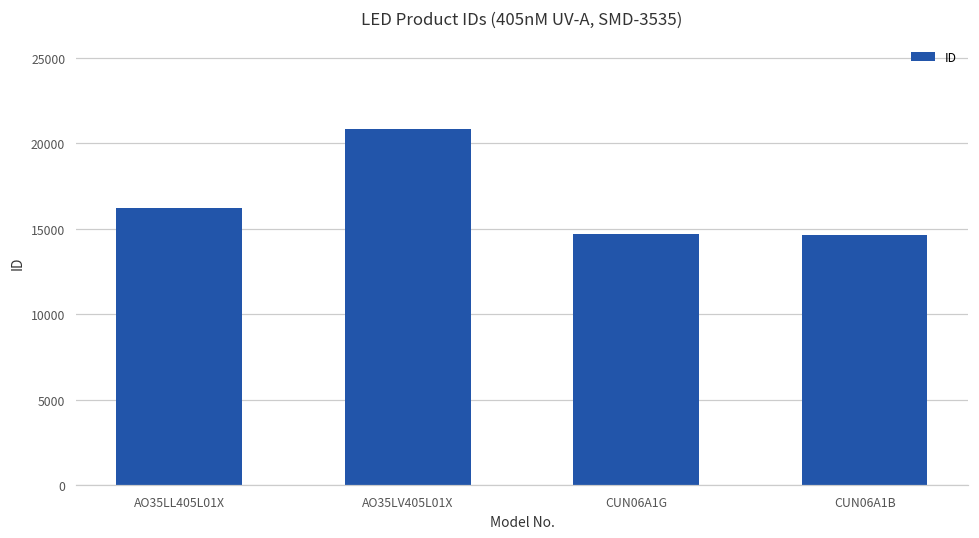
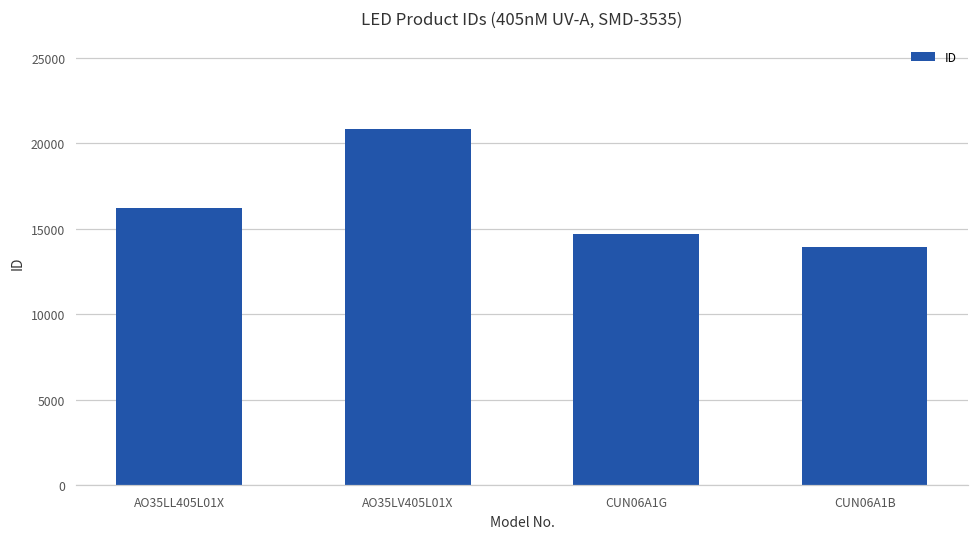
  {
    "AO35LL405L01X": 16200,
    "AO35LV405L01X": 20900,
    "CUN06A1G": 14700,
-   "CUN06A1B": 14700
+   "CUN06A1B": 14000
  }
